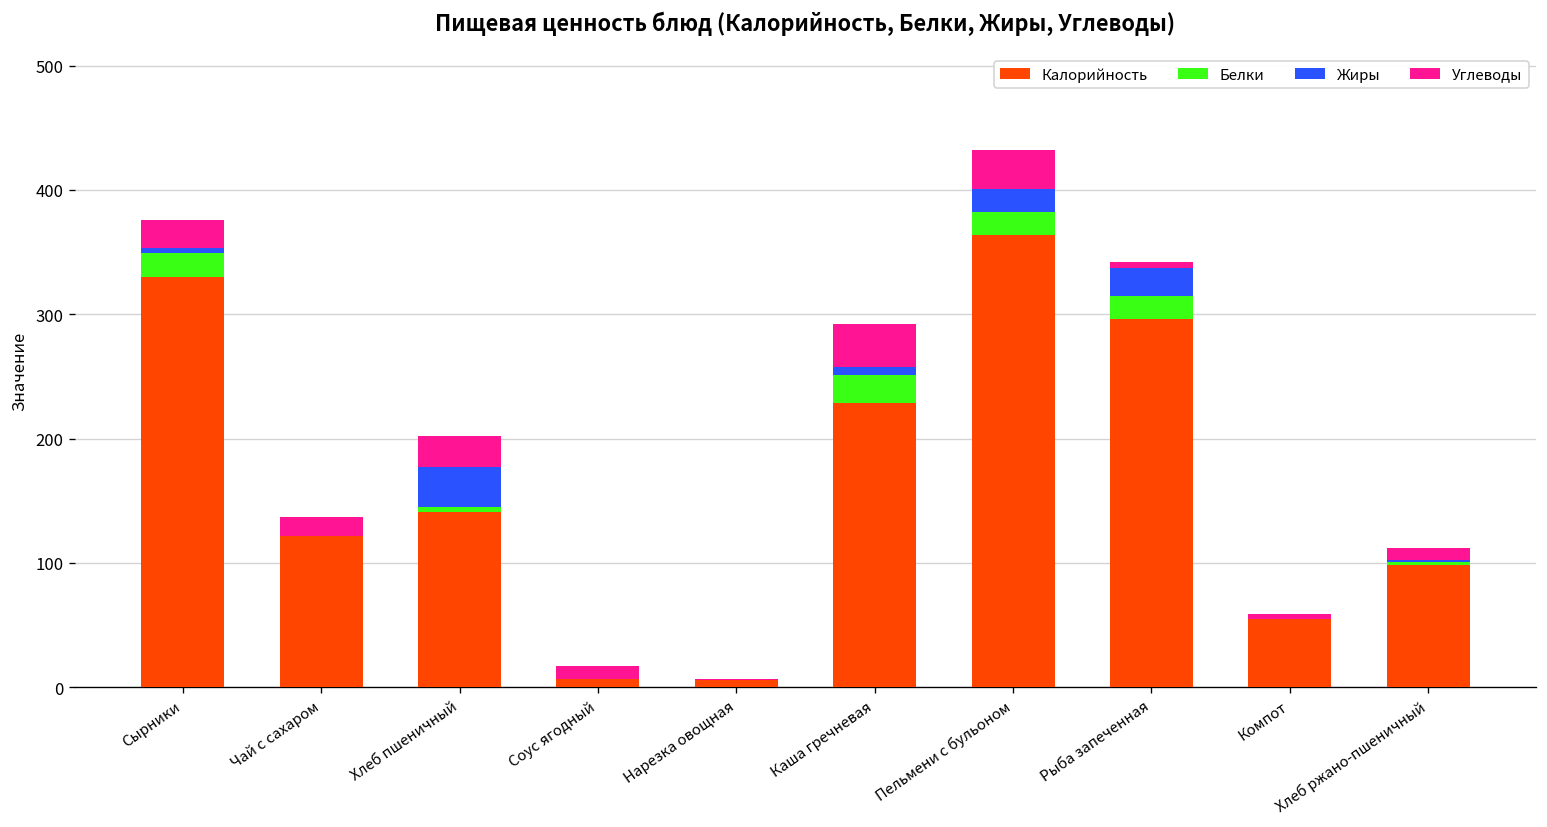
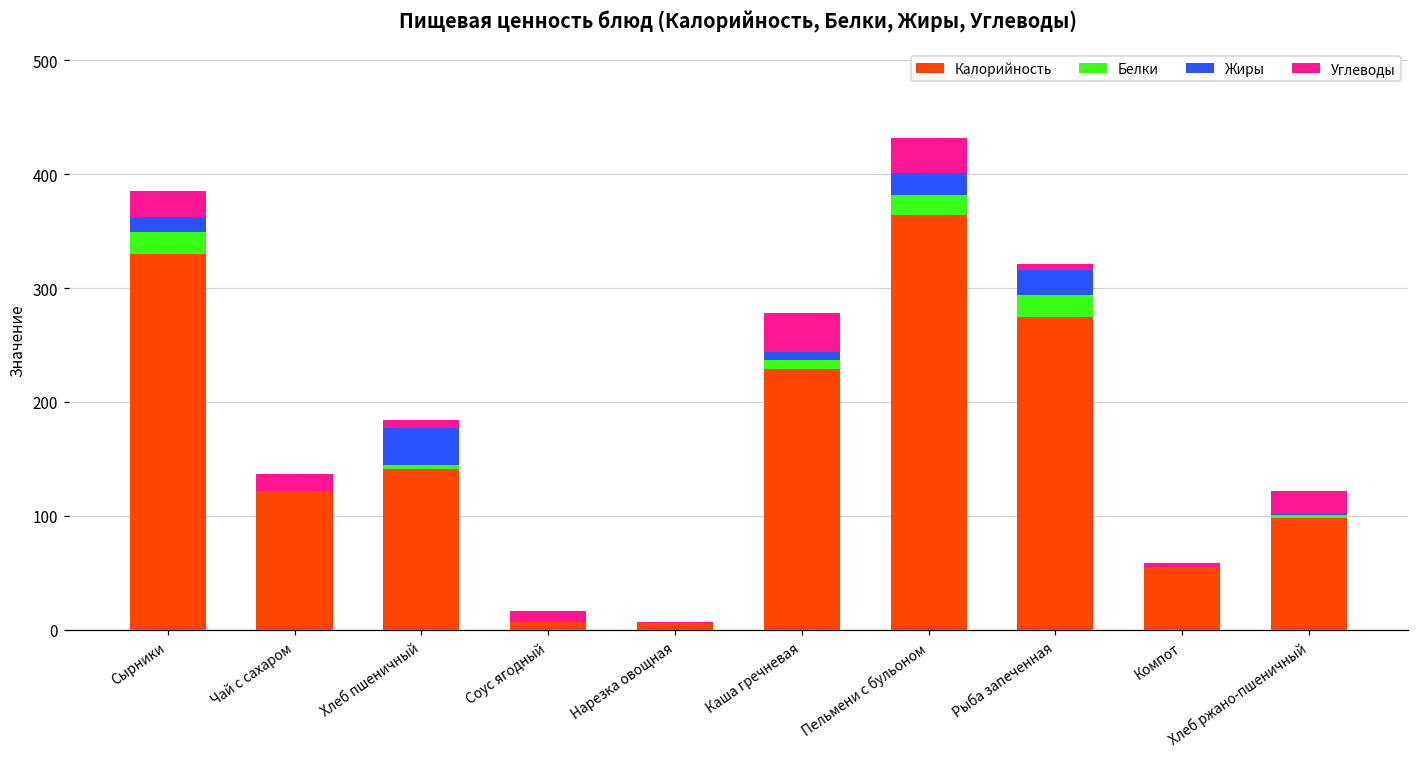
  {
    "Калорийность": {
      "Сырники": 330,
      "Чай с сахаром": 122,
      "Хлеб пшеничный": 141,
      "Соус ягодный": 7,
      "Нарезка овощная": 6,
      "Каша гречневая": 229,
      "Пельмени с бульоном": 364,
-     "Рыба запеченная": 296,
+     "Рыба запеченная": 275,
      "Компот": 55,
      "Хлеб ржано-пшеничный": 98
    },
    "Белки": {
      "Сырники": 19,
      "Чай с сахаром": 0,
      "Хлеб пшеничный": 4,
      "Соус ягодный": 0,
      "Нарезка овощная": 0,
-     "Каша гречневая": 22,
+     "Каша гречневая": 8,
      "Пельмени с бульоном": 18,
      "Рыба запеченная": 19,
      "Компот": 0,
      "Хлеб ржано-пшеничный": 3
    },
    "Жиры": {
-     "Сырники": 4,
+     "Сырники": 13,
      "Чай с сахаром": 0,
      "Хлеб пшеничный": 32,
      "Соус ягодный": 0,
      "Нарезка овощная": 0,
      "Каша гречневая": 7,
      "Пельмени с бульоном": 19,
      "Рыба запеченная": 22,
      "Компот": 0
    },
    "Углеводы": {
      "Сырники": 23,
      "Чай с сахаром": 15,
-     "Хлеб пшеничный": 25,
+     "Хлеб пшеничный": 7,
      "Соус ягодный": 10,
      "Каша гречневая": 34,
      "Пельмени с бульоном": 31,
      "Рыба запеченная": 5,
      "Компот": 4,
-     "Хлеб ржано-пшеничный": 10
+     "Хлеб ржано-пшеничный": 20
    }
  }
